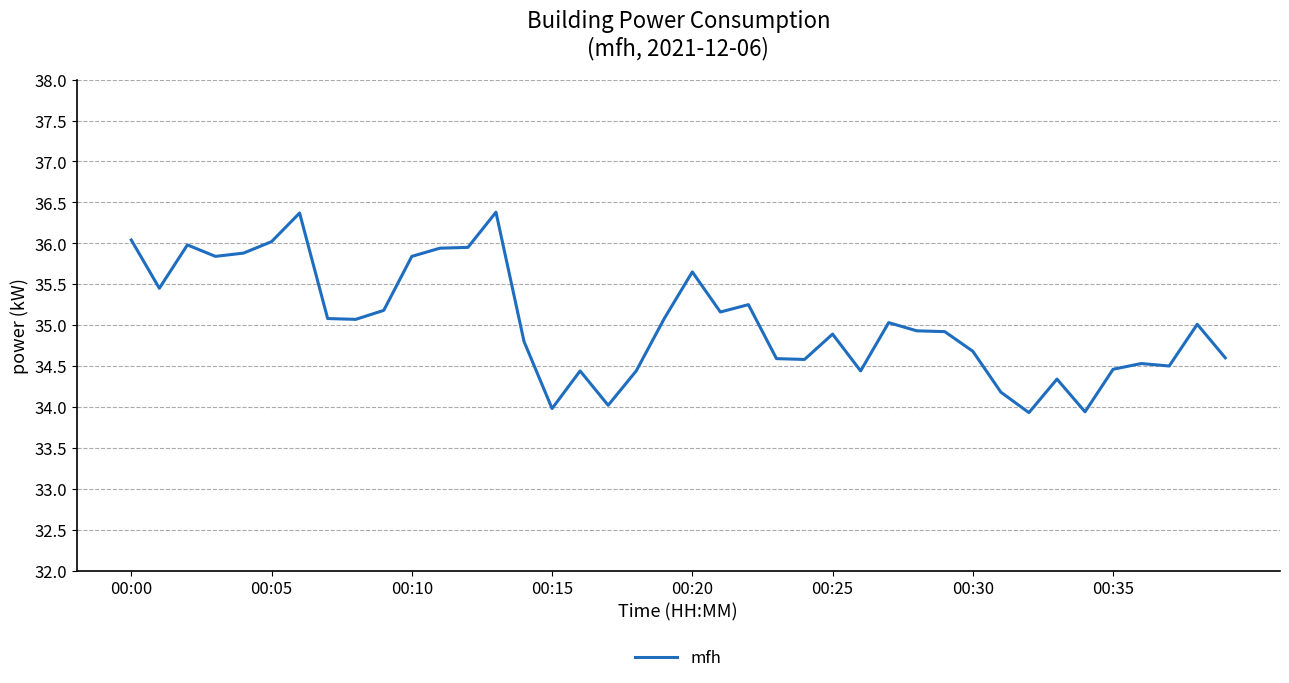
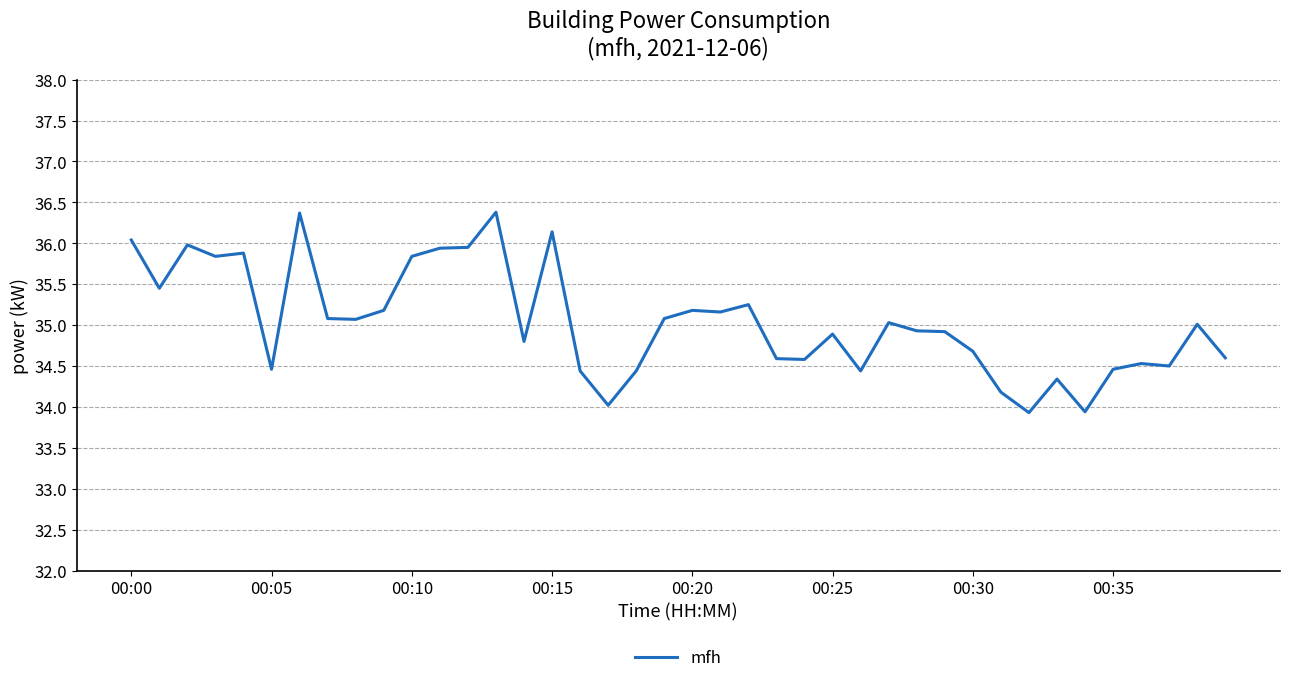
  {
    "00:00": 36.0,
-   "00:05": 36.0,
+   "00:05": 34.5,
    "00:10": 35.8,
-   "00:15": 34.0,
-   "00:20": 35.7,
+   "00:15": 36.1,
+   "00:20": 35.2,
    "00:25": 34.9,
    "00:30": 34.7,
    "00:35": 34.5
  }
